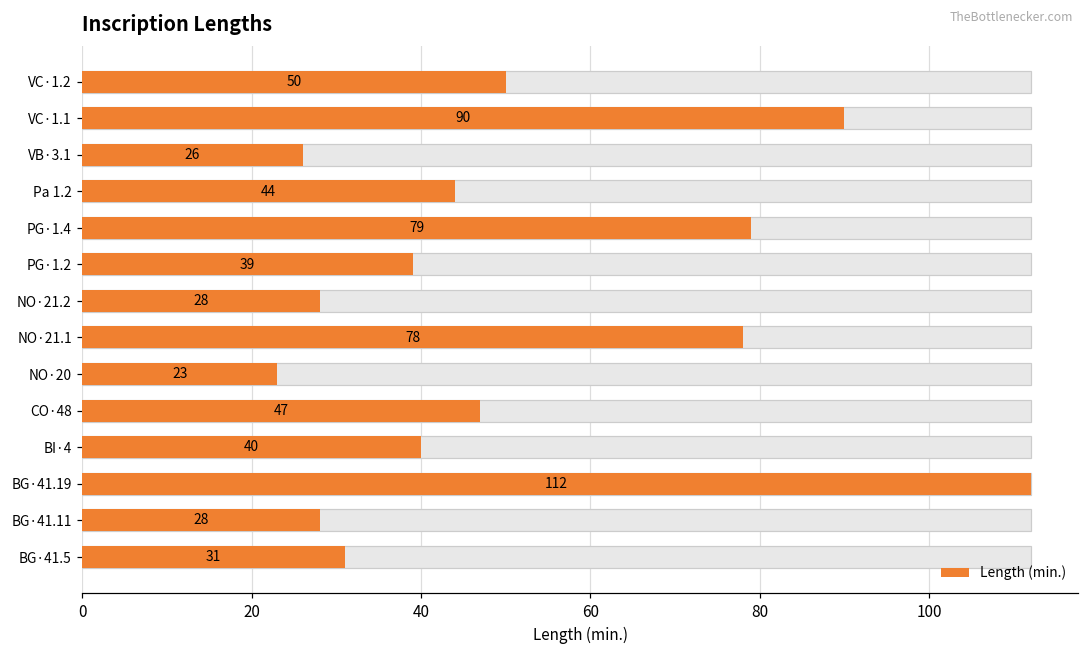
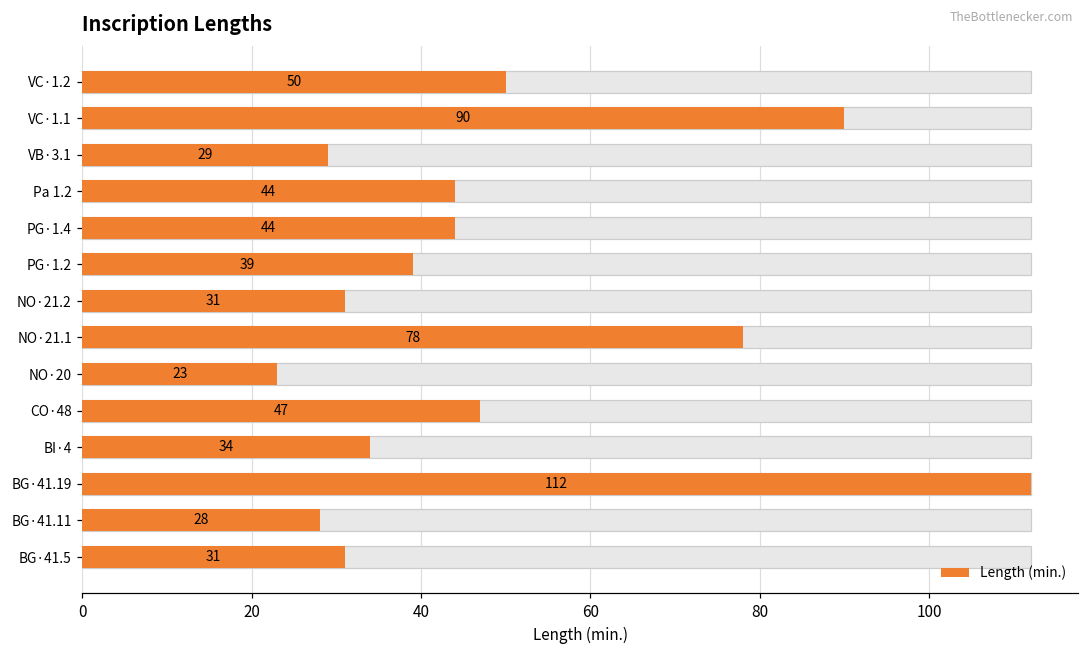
  {
    "Length (min.)": {
-     "VB·3.1": 26,
-     "PG·1.4": 79,
-     "NO·21.2": 28,
-     "BI·4": 40,
+     "VB·3.1": 29,
+     "PG·1.4": 44,
+     "NO·21.2": 31,
+     "BI·4": 34,
      "BG·41.19": 112
    }
  }
